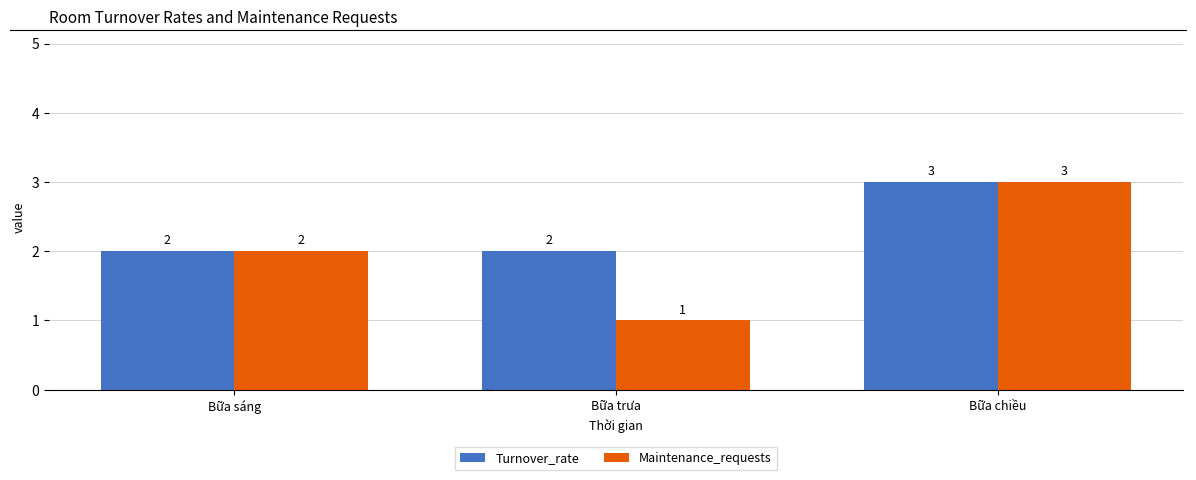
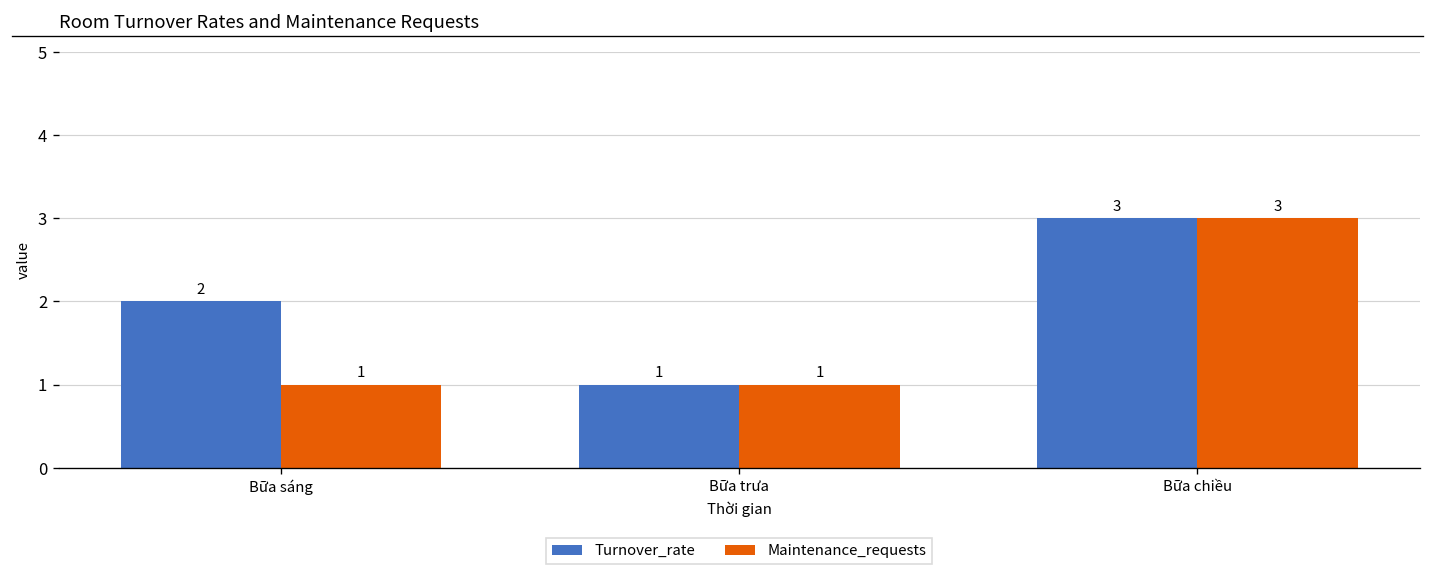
  {
    "Turnover_rate": {
      "Bữa sáng": 2,
-     "Bữa trưa": 2,
+     "Bữa trưa": 1,
      "Bữa chiều": 3
    },
    "Maintenance_requests": {
-     "Bữa sáng": 2,
+     "Bữa sáng": 1,
      "Bữa trưa": 1,
      "Bữa chiều": 3
    }
  }
